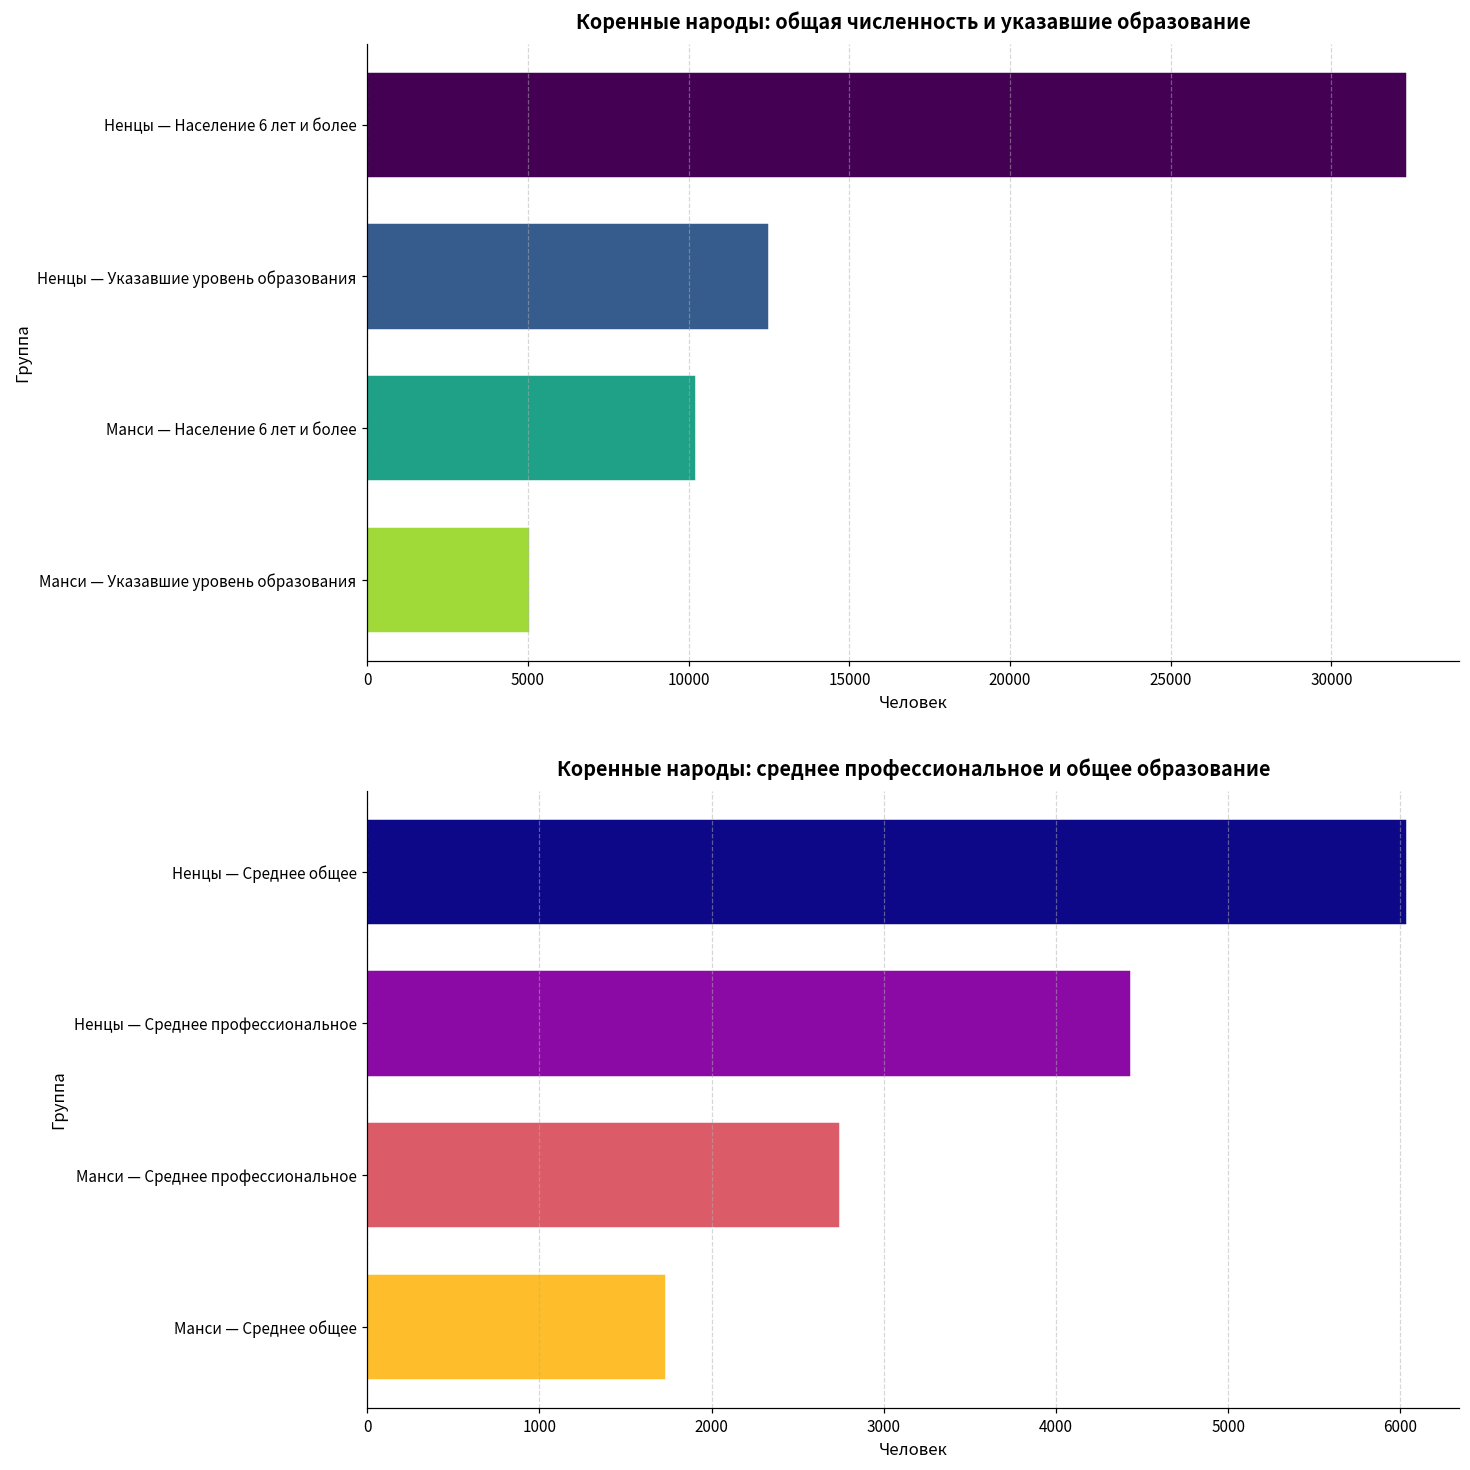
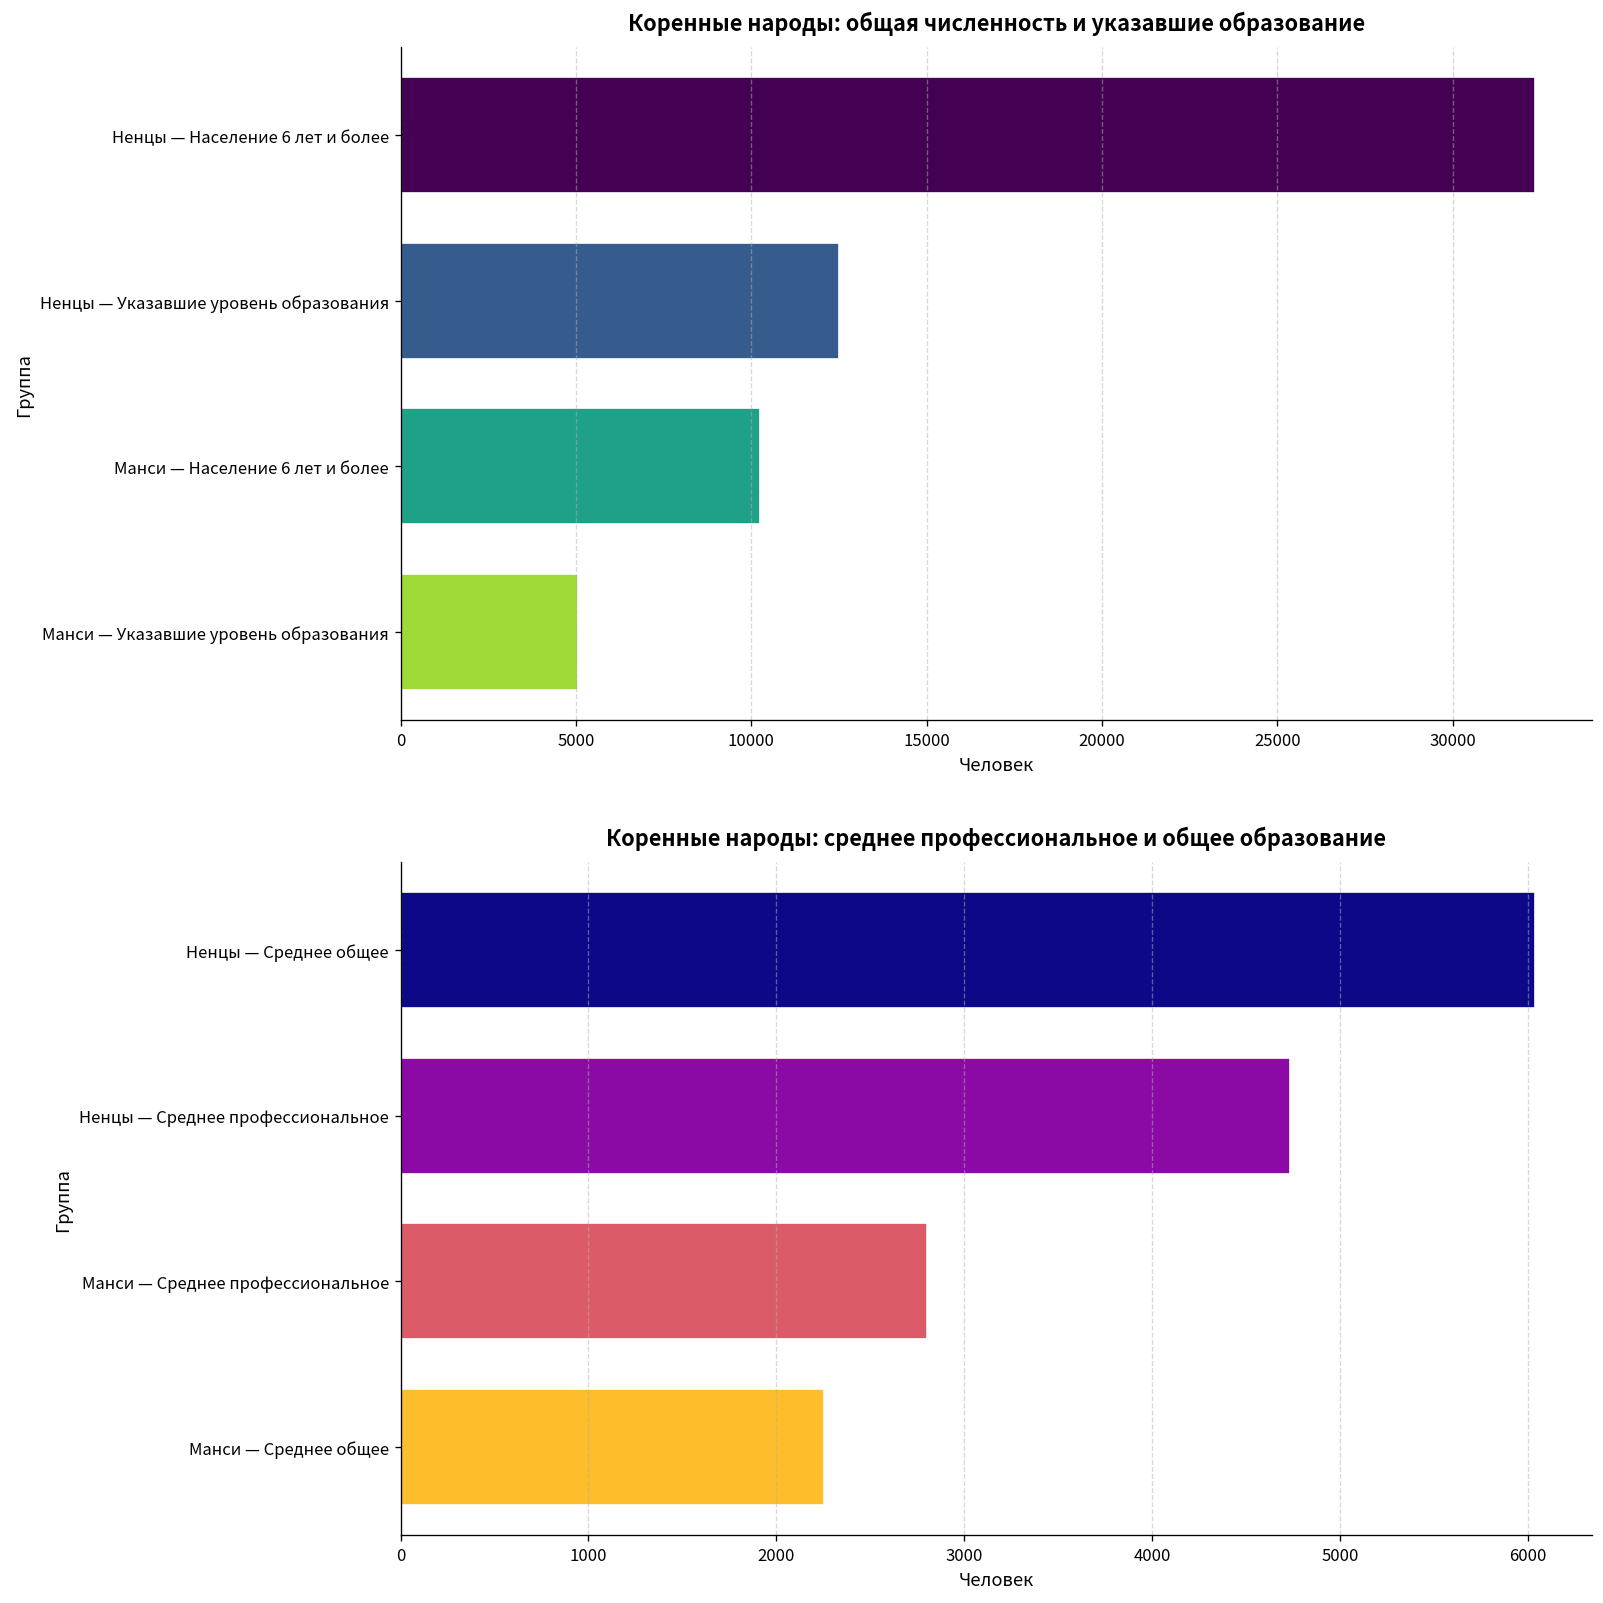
  {
    "Коренные народы: общая численность и указавшие образование": {
      "Ненцы — Население 6 лет и более": 32400,
      "Ненцы — Указавшие уровень образования": 12500,
      "Манси — Население 6 лет и более": 10200,
      "Манси — Указавшие уровень образования": 5100
    },
    "Коренные народы: среднее профессиональное и общее образование": {
      "Ненцы — Среднее общее": 6040,
-     "Ненцы — Среднее профессиональное": 4440,
-     "Манси — Среднее профессиональное": 2750,
-     "Манси — Среднее общее": 1740
+     "Ненцы — Среднее профессиональное": 4740,
+     "Манси — Среднее профессиональное": 2800,
+     "Манси — Среднее общее": 2250
    }
  }
